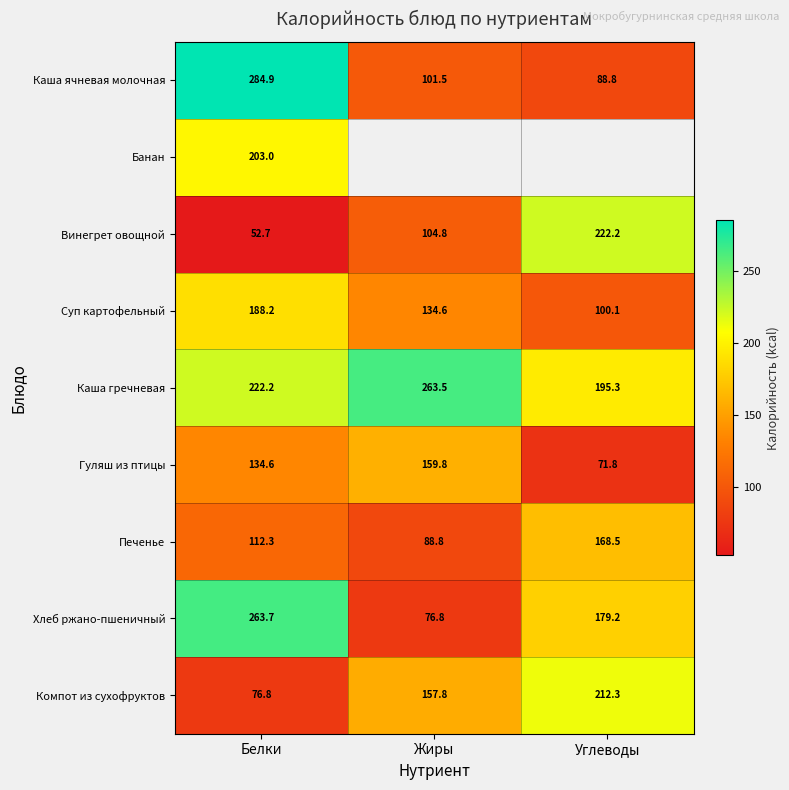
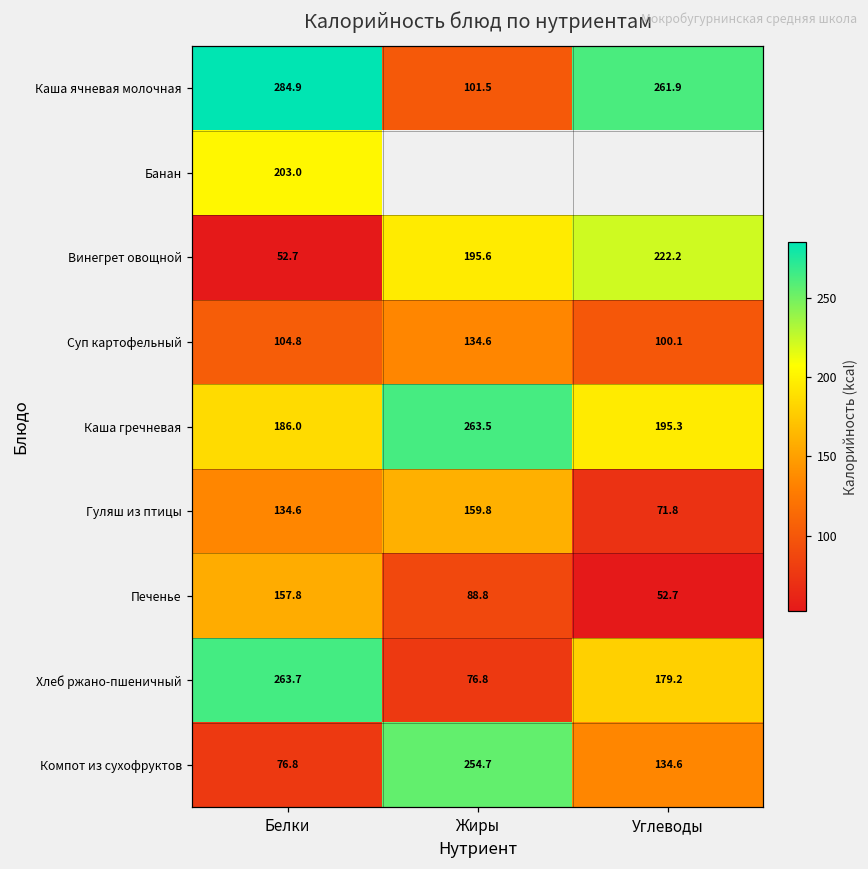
  {
    "Каша ячневая молочная": {
      "Белки": 284.9,
      "Жиры": 101.5,
-     "Углеводы": 88.8
+     "Углеводы": 261.9
    },
    "Банан": {
      "Белки": 203.0
    },
    "Винегрет овощной": {
      "Белки": 52.7,
-     "Жиры": 104.8,
+     "Жиры": 195.6,
      "Углеводы": 222.2
    },
    "Суп картофельный": {
-     "Белки": 188.2,
+     "Белки": 104.8,
      "Жиры": 134.6,
      "Углеводы": 100.1
    },
    "Каша гречневая": {
-     "Белки": 222.2,
+     "Белки": 186.0,
      "Жиры": 263.5,
      "Углеводы": 195.3
    },
    "Гуляш из птицы": {
      "Белки": 134.6,
      "Жиры": 159.8,
      "Углеводы": 71.8
    },
    "Печенье": {
-     "Белки": 112.3,
+     "Белки": 157.8,
      "Жиры": 88.8,
-     "Углеводы": 168.5
+     "Углеводы": 52.7
    },
    "Хлеб ржано-пшеничный": {
      "Белки": 263.7,
      "Жиры": 76.8,
      "Углеводы": 179.2
    },
    "Компот из сухофруктов": {
      "Белки": 76.8,
-     "Жиры": 157.8,
-     "Углеводы": 212.3
+     "Жиры": 254.7,
+     "Углеводы": 134.6
    }
  }
